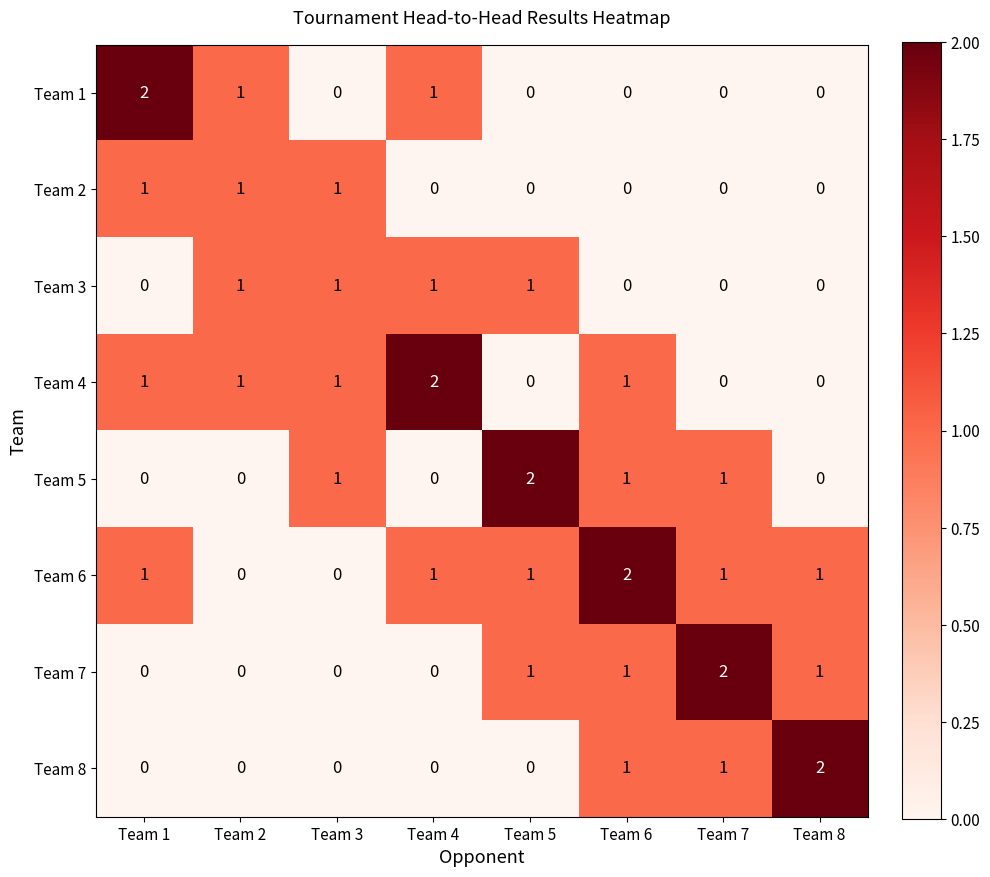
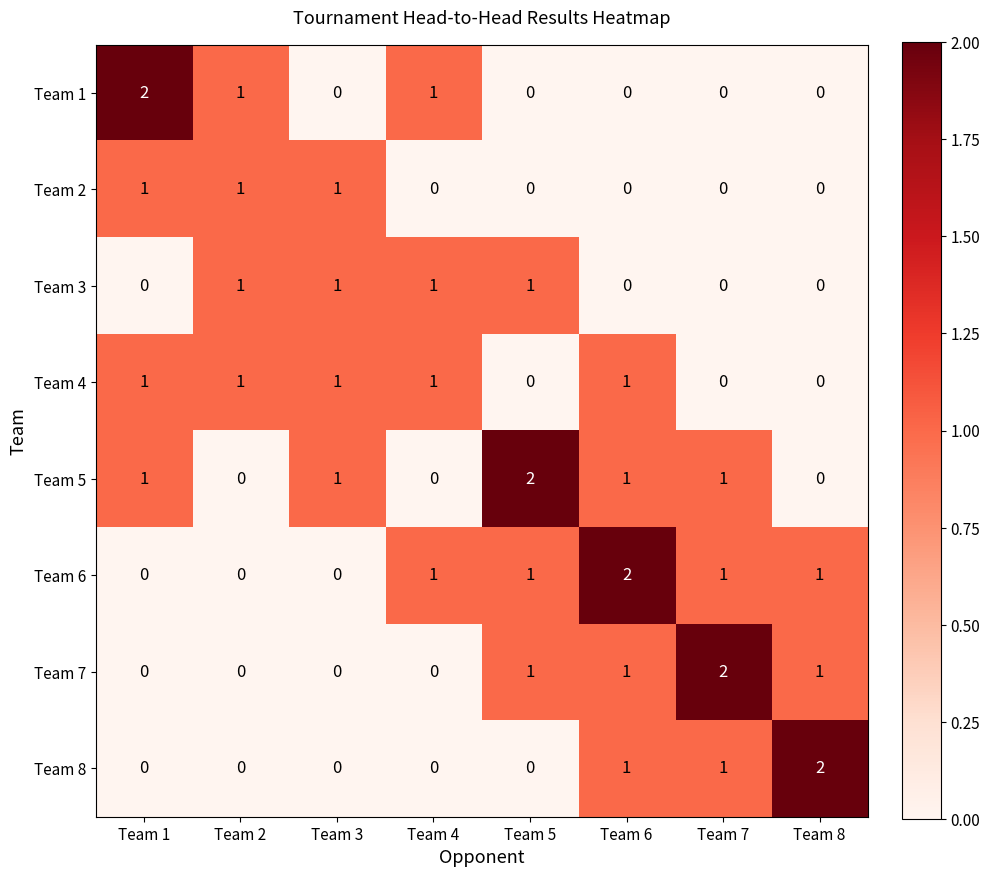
  {
    "Team 1": {
      "Team 1": 2,
      "Team 2": 1,
      "Team 3": 0,
      "Team 4": 1,
      "Team 5": 0,
      "Team 6": 0,
      "Team 7": 0,
      "Team 8": 0
    },
    "Team 2": {
      "Team 1": 1,
      "Team 2": 1,
      "Team 3": 1,
      "Team 4": 0,
      "Team 5": 0,
      "Team 6": 0,
      "Team 7": 0,
      "Team 8": 0
    },
    "Team 3": {
      "Team 1": 0,
      "Team 2": 1,
      "Team 3": 1,
      "Team 4": 1,
      "Team 5": 1,
      "Team 6": 0,
      "Team 7": 0,
      "Team 8": 0
    },
    "Team 4": {
      "Team 1": 1,
      "Team 2": 1,
      "Team 3": 1,
-     "Team 4": 2,
+     "Team 4": 1,
      "Team 5": 0,
      "Team 6": 1,
      "Team 7": 0,
      "Team 8": 0
    },
    "Team 5": {
-     "Team 1": 0,
+     "Team 1": 1,
      "Team 2": 0,
      "Team 3": 1,
      "Team 4": 0,
      "Team 5": 2,
      "Team 6": 1,
      "Team 7": 1,
      "Team 8": 0
    },
    "Team 6": {
-     "Team 1": 1,
+     "Team 1": 0,
      "Team 2": 0,
      "Team 3": 0,
      "Team 4": 1,
      "Team 5": 1,
      "Team 6": 2,
      "Team 7": 1,
      "Team 8": 1
    },
    "Team 7": {
      "Team 1": 0,
      "Team 2": 0,
      "Team 3": 0,
      "Team 4": 0,
      "Team 5": 1,
      "Team 6": 1,
      "Team 7": 2,
      "Team 8": 1
    },
    "Team 8": {
      "Team 1": 0,
      "Team 2": 0,
      "Team 3": 0,
      "Team 4": 0,
      "Team 5": 0,
      "Team 6": 1,
      "Team 7": 1,
      "Team 8": 2
    }
  }
